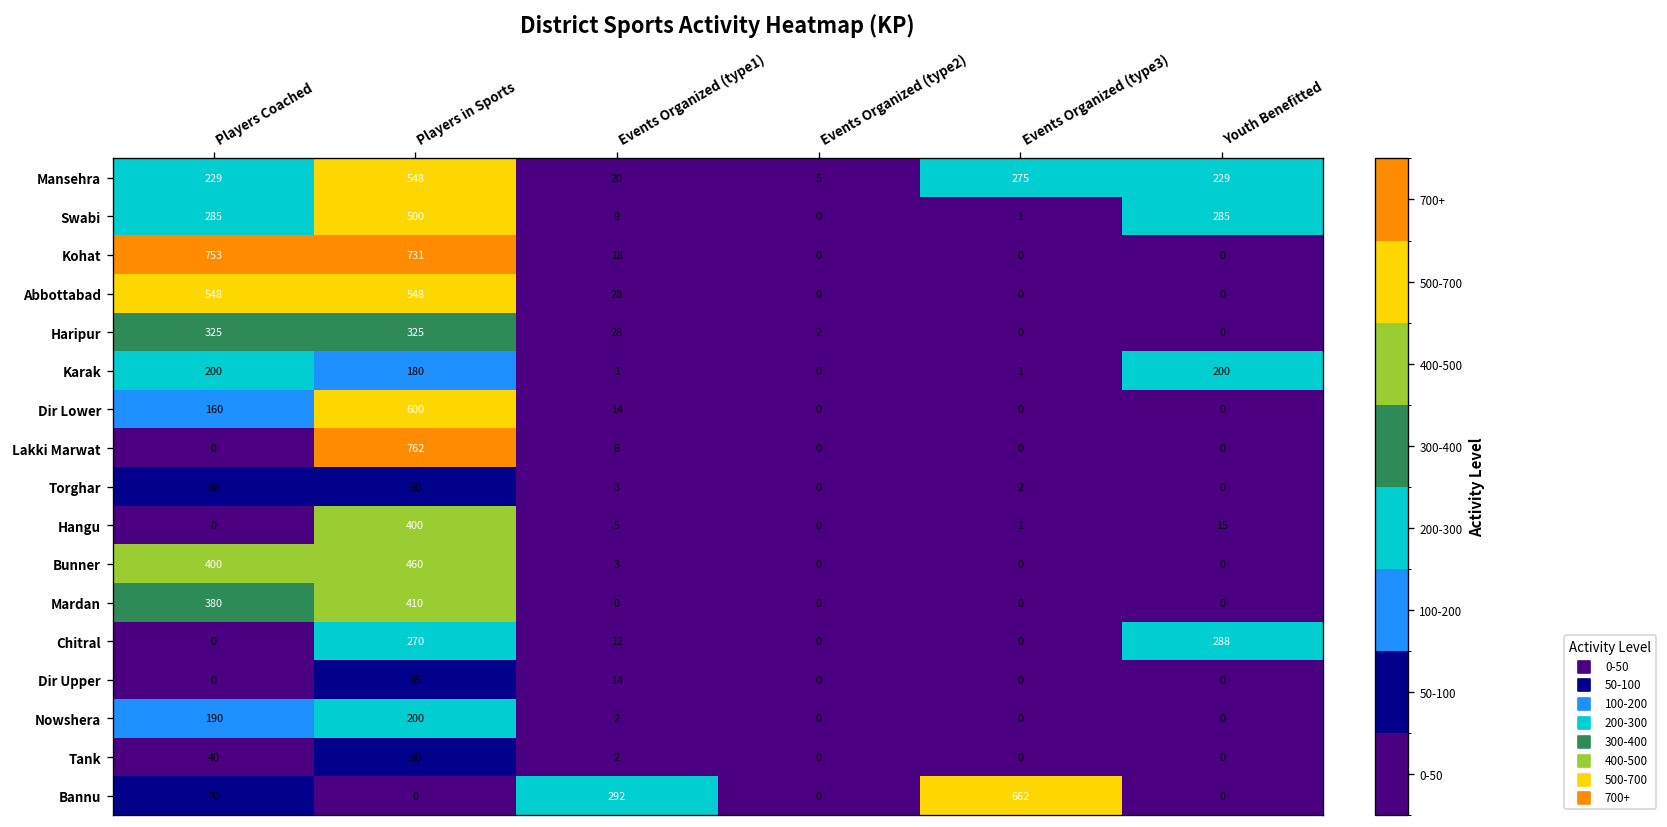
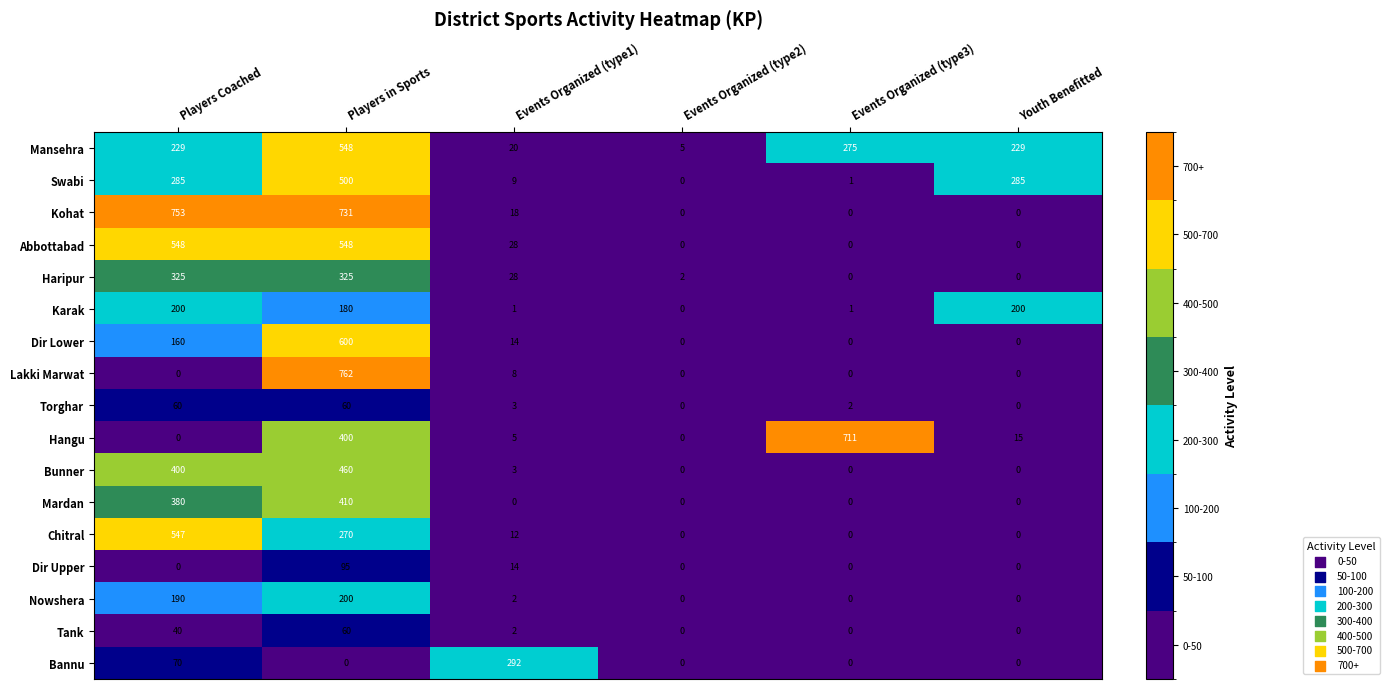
  {
    "Mansehra": {
      "Players Coached": 229,
      "Players in Sports": 548,
      "Events Organized (type1)": 20,
      "Events Organized (type2)": 5,
      "Events Organized (type3)": 275,
      "Youth Benefitted": 229
    },
    "Swabi": {
      "Players Coached": 285,
      "Players in Sports": 500,
      "Events Organized (type1)": 9,
      "Events Organized (type2)": 0,
      "Events Organized (type3)": 1,
      "Youth Benefitted": 285
    },
    "Kohat": {
      "Players Coached": 753,
      "Players in Sports": 731,
      "Events Organized (type1)": 18,
      "Events Organized (type2)": 0,
      "Events Organized (type3)": 0,
      "Youth Benefitted": 0
    },
    "Abbottabad": {
      "Players Coached": 548,
      "Players in Sports": 548,
      "Events Organized (type1)": 28,
      "Events Organized (type2)": 0,
      "Events Organized (type3)": 0,
      "Youth Benefitted": 0
    },
    "Haripur": {
      "Players Coached": 325,
      "Players in Sports": 325,
      "Events Organized (type1)": 28,
      "Events Organized (type2)": 2,
      "Events Organized (type3)": 0,
      "Youth Benefitted": 0
    },
    "Karak": {
      "Players Coached": 200,
      "Players in Sports": 180,
      "Events Organized (type1)": 1,
      "Events Organized (type2)": 0,
      "Events Organized (type3)": 1,
      "Youth Benefitted": 200
    },
    "Dir Lower": {
      "Players Coached": 160,
      "Players in Sports": 600,
      "Events Organized (type1)": 14,
      "Events Organized (type2)": 0,
      "Events Organized (type3)": 0,
      "Youth Benefitted": 0
    },
    "Lakki Marwat": {
      "Players Coached": 0,
      "Players in Sports": 762,
      "Events Organized (type1)": 8,
      "Events Organized (type2)": 0,
      "Events Organized (type3)": 0,
      "Youth Benefitted": 0
    },
    "Torghar": {
      "Players Coached": 60,
      "Players in Sports": 60,
      "Events Organized (type1)": 3,
      "Events Organized (type2)": 0,
      "Events Organized (type3)": 2,
      "Youth Benefitted": 0
    },
    "Hangu": {
      "Players Coached": 0,
      "Players in Sports": 400,
      "Events Organized (type1)": 5,
      "Events Organized (type2)": 0,
-     "Events Organized (type3)": 1,
+     "Events Organized (type3)": 711,
      "Youth Benefitted": 15
    },
    "Bunner": {
      "Players Coached": 400,
      "Players in Sports": 460,
      "Events Organized (type1)": 3,
      "Events Organized (type2)": 0,
      "Events Organized (type3)": 0,
      "Youth Benefitted": 0
    },
    "Mardan": {
      "Players Coached": 380,
      "Players in Sports": 410,
      "Events Organized (type1)": 0,
      "Events Organized (type2)": 0,
      "Events Organized (type3)": 0,
      "Youth Benefitted": 0
    },
    "Chitral": {
-     "Players Coached": 0,
+     "Players Coached": 547,
      "Players in Sports": 270,
      "Events Organized (type1)": 12,
      "Events Organized (type2)": 0,
      "Events Organized (type3)": 0,
-     "Youth Benefitted": 288
+     "Youth Benefitted": 0
    },
    "Dir Upper": {
      "Players Coached": 0,
      "Players in Sports": 95,
      "Events Organized (type1)": 14,
      "Events Organized (type2)": 0,
      "Events Organized (type3)": 0,
      "Youth Benefitted": 0
    },
    "Nowshera": {
      "Players Coached": 190,
      "Players in Sports": 200,
      "Events Organized (type1)": 2,
      "Events Organized (type2)": 0,
      "Events Organized (type3)": 0,
      "Youth Benefitted": 0
    },
    "Tank": {
      "Players Coached": 40,
      "Players in Sports": 60,
      "Events Organized (type1)": 2,
      "Events Organized (type2)": 0,
      "Events Organized (type3)": 0,
      "Youth Benefitted": 0
    },
    "Bannu": {
      "Players Coached": 70,
      "Players in Sports": 0,
      "Events Organized (type1)": 292,
      "Events Organized (type2)": 0,
-     "Events Organized (type3)": 662,
+     "Events Organized (type3)": 0,
      "Youth Benefitted": 0
    }
  }
